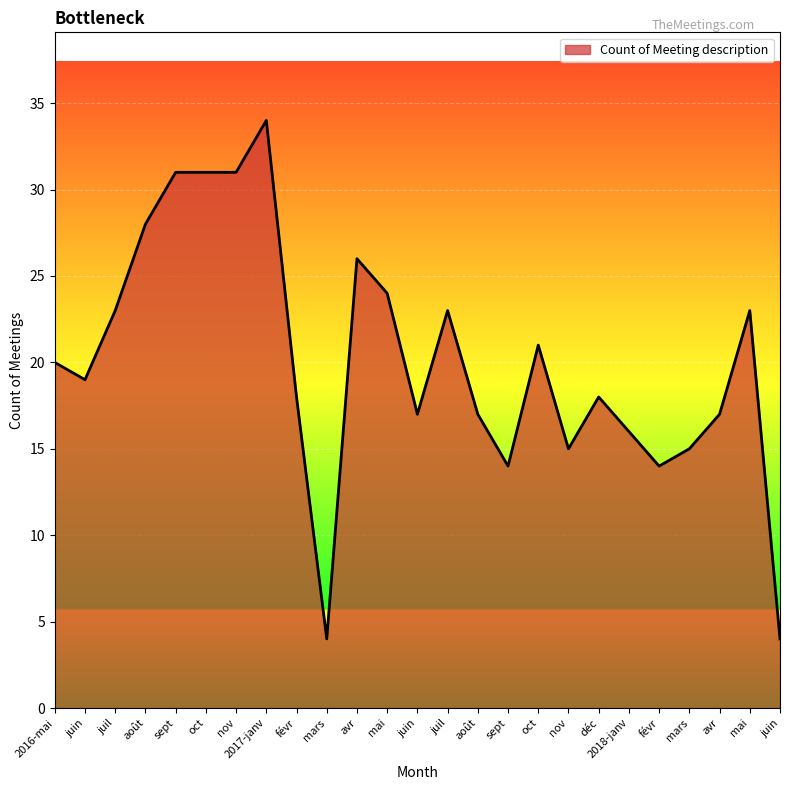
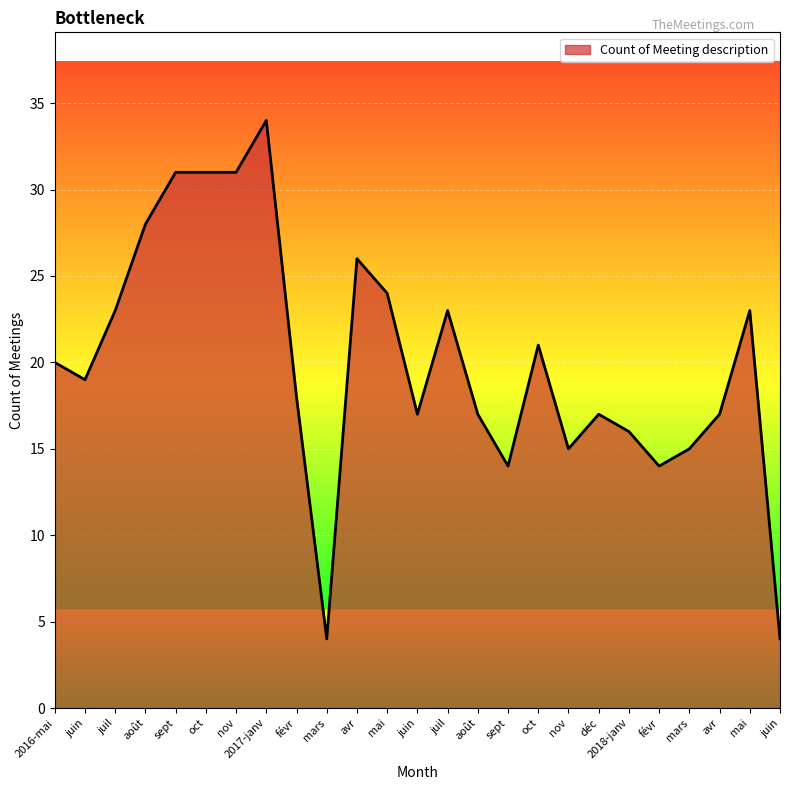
  {
    "2016-mai": 20,
    "2017-janv": 34,
-   "déc": 18,
+   "déc": 17,
    "2018-janv": 16
  }
